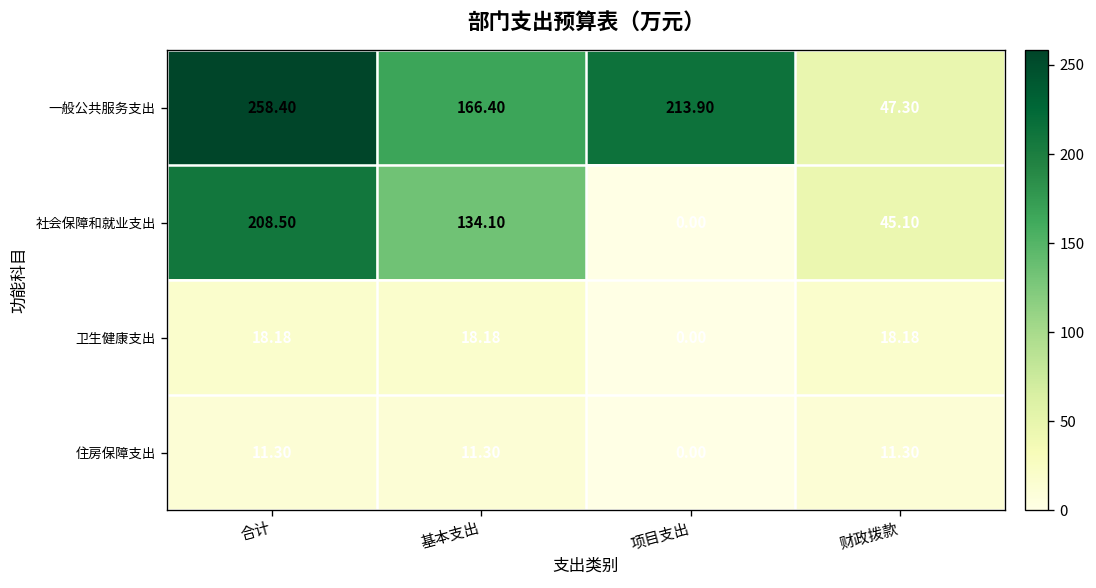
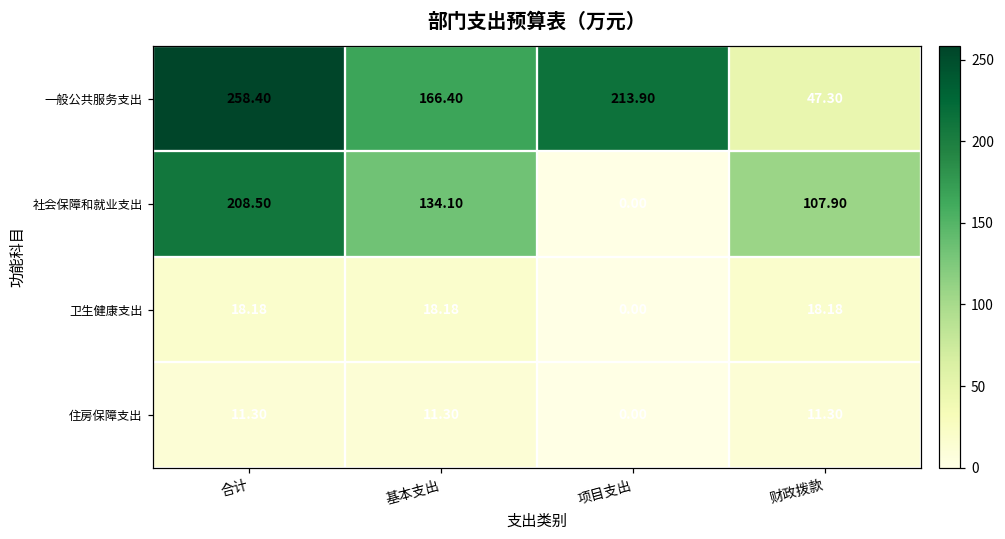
  {
    "一般公共服务支出": {
      "合计": 258.40,
      "基本支出": 166.40,
      "项目支出": 213.90,
      "财政拨款": 47.30
    },
    "社会保障和就业支出": {
      "合计": 208.50,
      "基本支出": 134.10,
-     "财政拨款": 45.10
+     "财政拨款": 107.90
    },
    "卫生健康支出": {
      "合计": 18.18,
      "基本支出": 18.18,
      "财政拨款": 18.18
    }
  }
